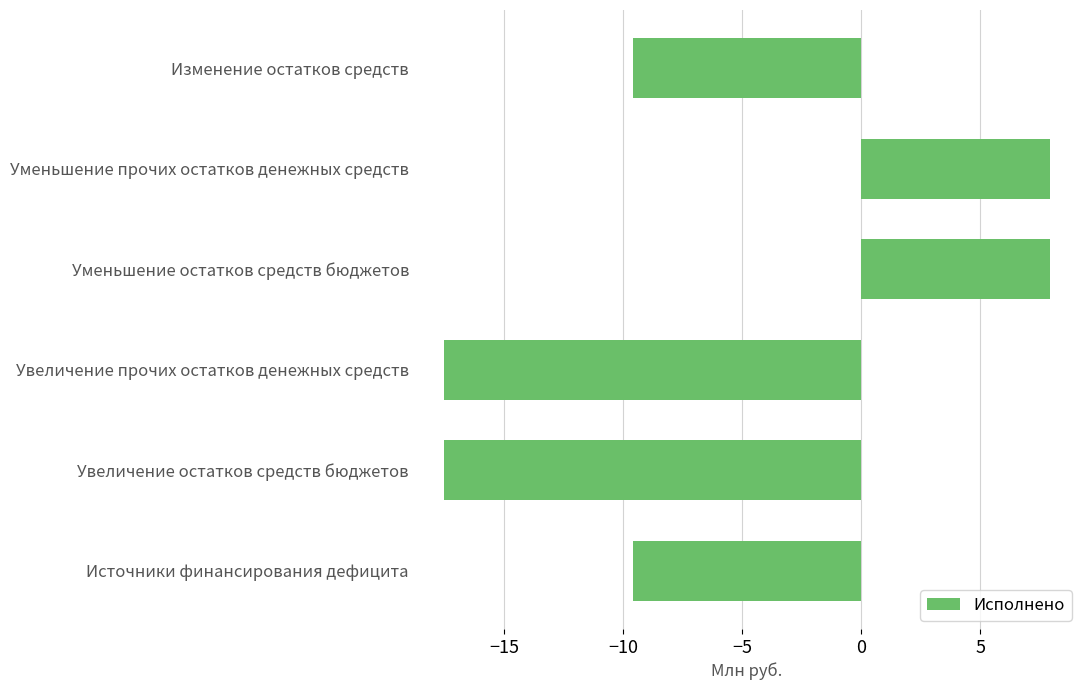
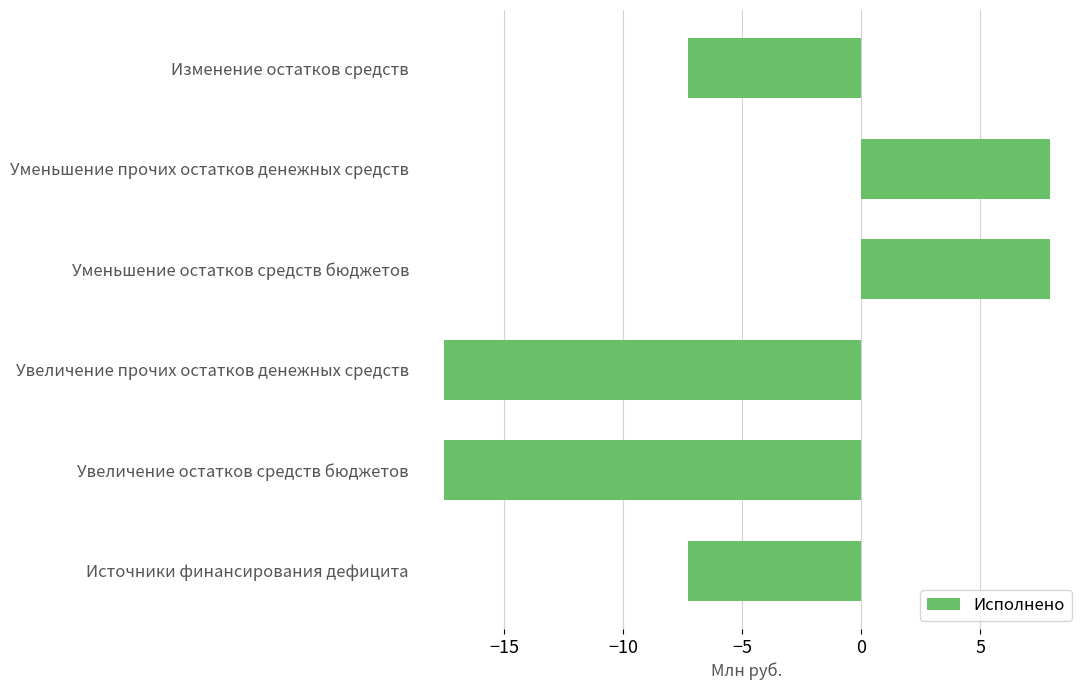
  {
-   "Изменение остатков средств": -9.6,
+   "Изменение остатков средств": -7.3,
    "Уменьшение прочих остатков денежных средств": 7.9,
    "Уменьшение остатков средств бюджетов": 7.9,
    "Увеличение прочих остатков денежных средств": -17.5,
    "Увеличение остатков средств бюджетов": -17.5,
-   "Источники финансирования дефицита": -9.6
+   "Источники финансирования дефицита": -7.3
  }
